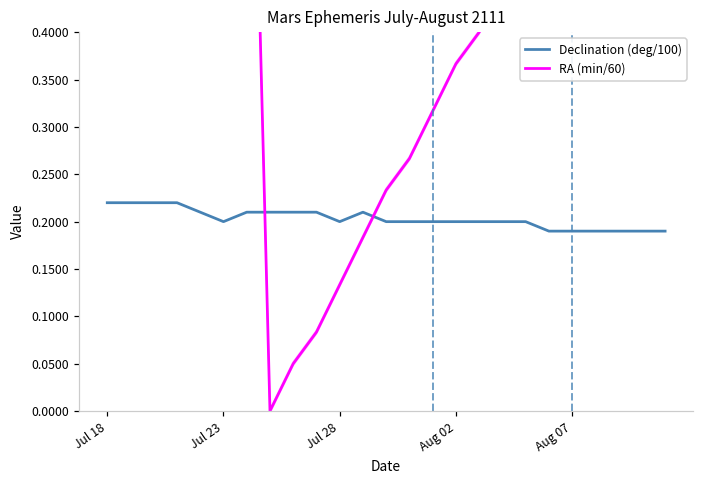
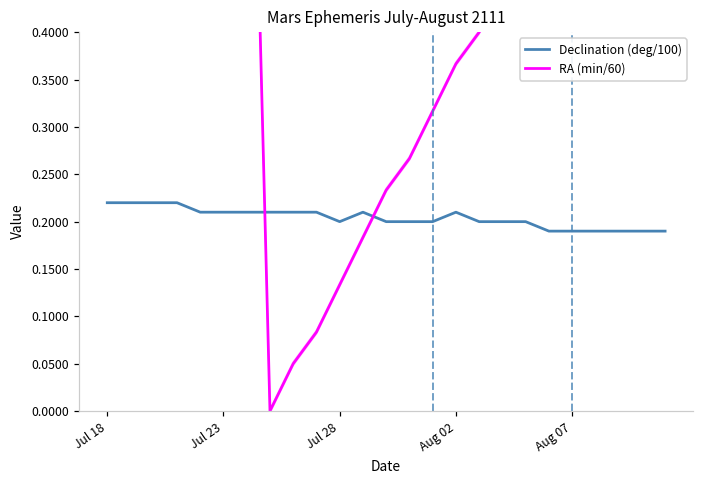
  {
    "Declination (deg/100)": {
      "Jul 18": 0.22,
-     "Jul 23": 0.20,
+     "Jul 23": 0.21,
      "Jul 28": 0.20,
-     "Aug 02": 0.20,
+     "Aug 02": 0.21,
      "Aug 07": 0.19
    }
  }
